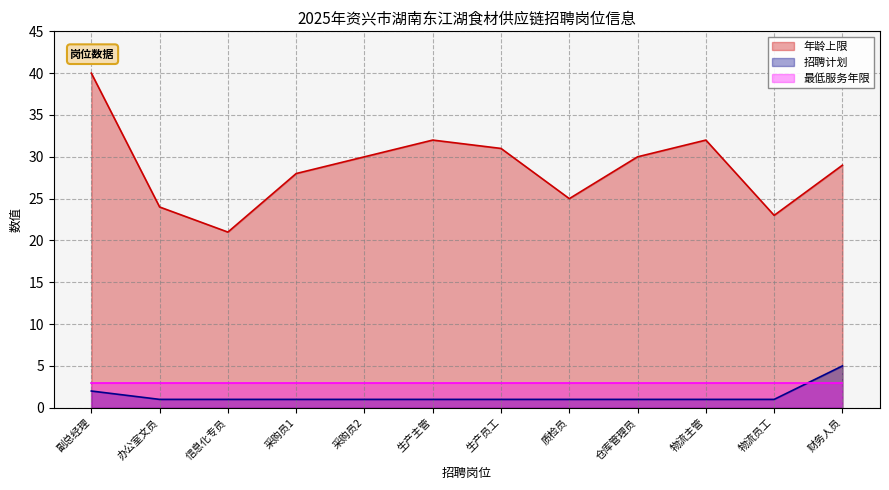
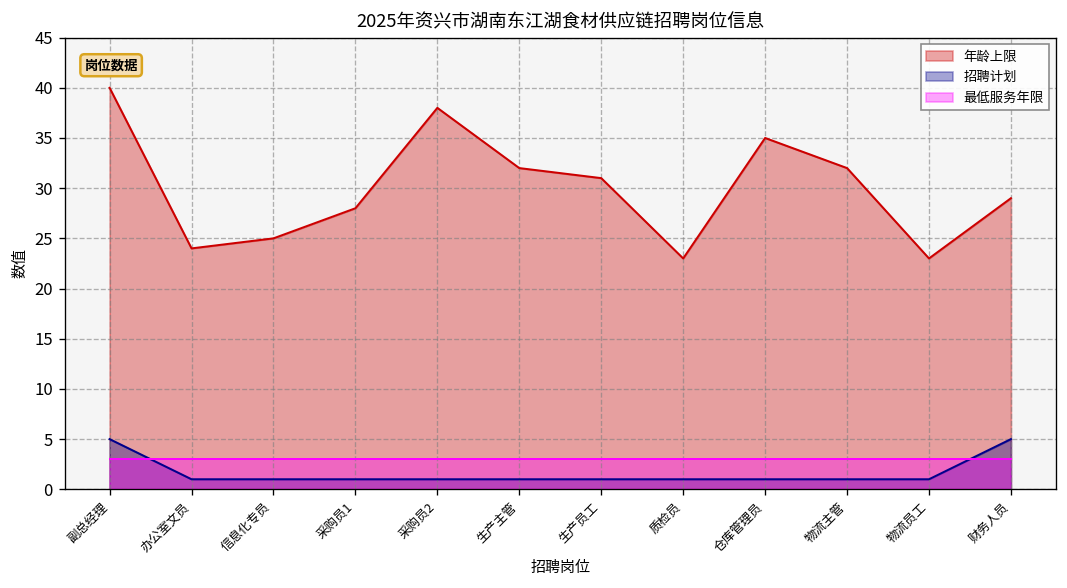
  {
    "年龄上限": {
      "副总经理": 40,
      "办公室文员": 24,
-     "信息化专员": 21,
+     "信息化专员": 25,
      "采购员1": 28,
-     "采购员2": 30,
+     "采购员2": 38,
      "生产主管": 32,
      "生产员工": 31,
-     "质检员": 25,
-     "仓库管理员": 30,
+     "质检员": 23,
+     "仓库管理员": 35,
      "物流主管": 32,
      "物流员工": 23,
      "财务人员": 29
    },
    "招聘计划": {
-     "副总经理": 2,
+     "副总经理": 5,
      "办公室文员": 1,
      "信息化专员": 1,
      "采购员1": 1,
      "采购员2": 1,
      "生产主管": 1,
      "生产员工": 1,
      "质检员": 1,
      "仓库管理员": 1,
      "物流主管": 1,
      "物流员工": 1,
      "财务人员": 5
    },
    "最低服务年限": {
      "副总经理": 3,
      "办公室文员": 3,
      "信息化专员": 3,
      "采购员1": 3,
      "采购员2": 3,
      "生产主管": 3,
      "生产员工": 3,
      "质检员": 3,
      "仓库管理员": 3,
      "物流主管": 3,
      "物流员工": 3,
      "财务人员": 3
    }
  }
